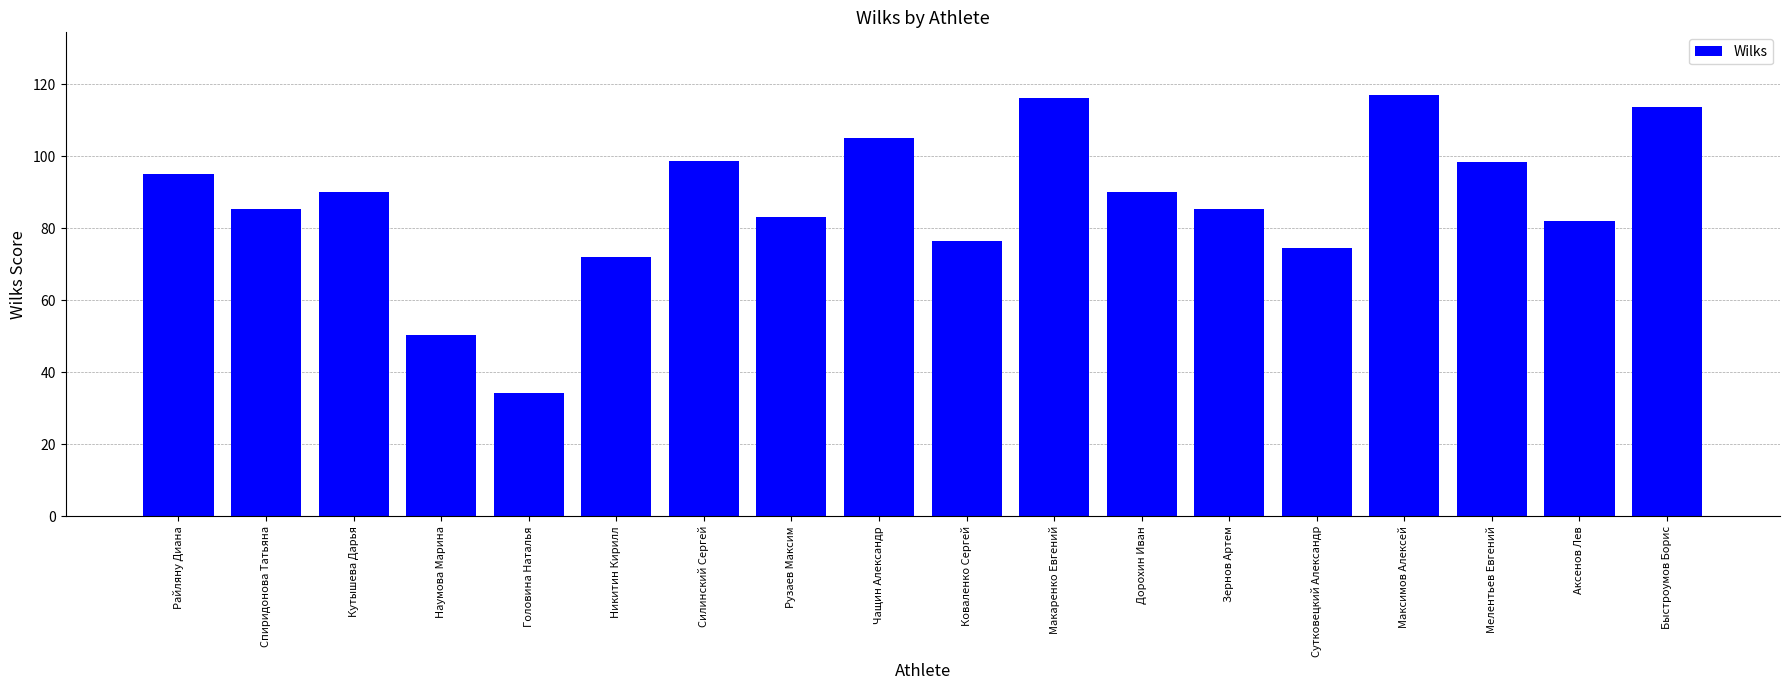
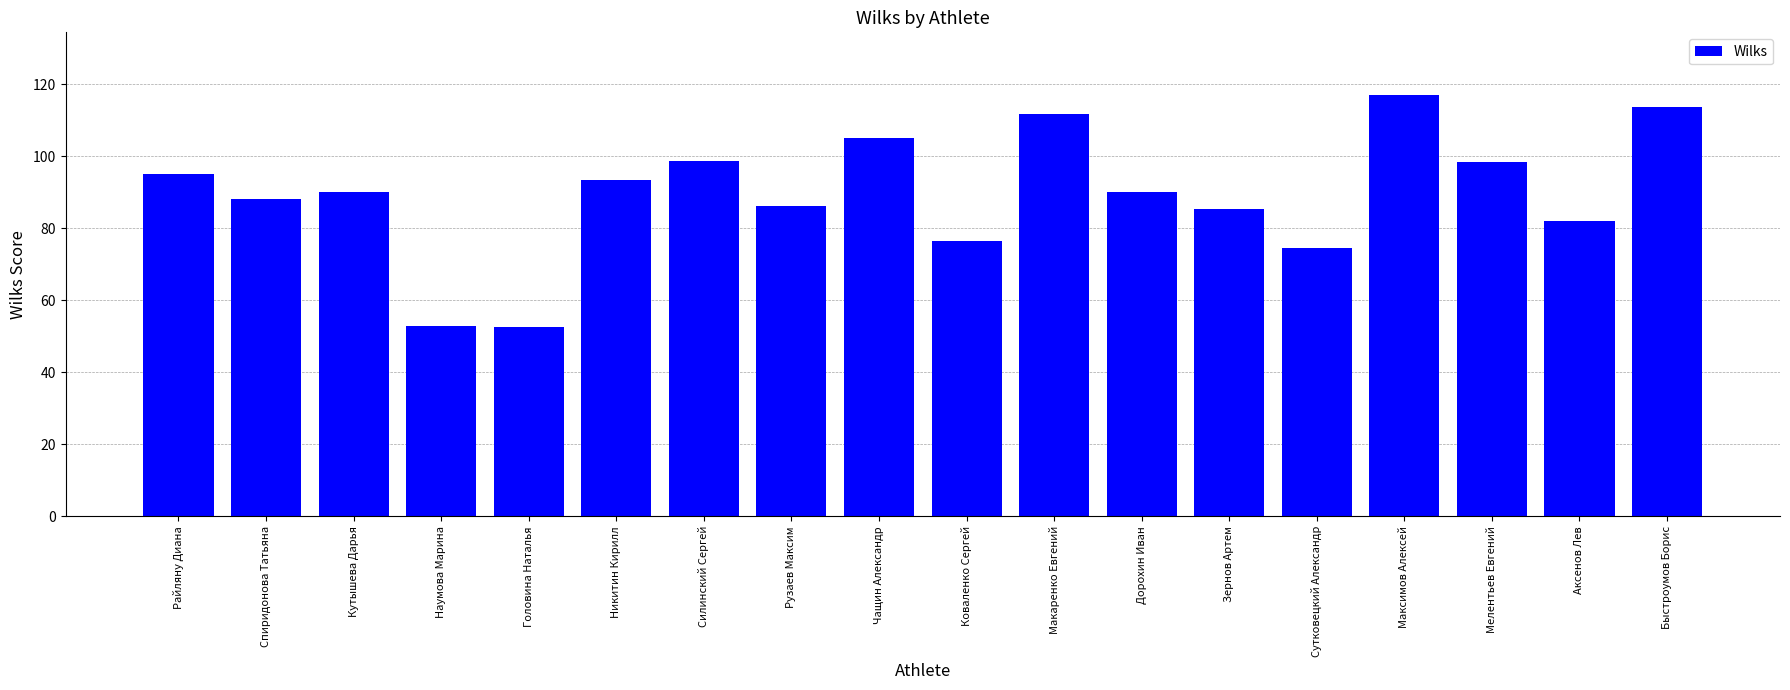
  {
    "Райляну Диана": 95,
-   "Спиридонова Татьяна": 85,
+   "Спиридонова Татьяна": 88,
    "Кутышева Дарья": 90,
-   "Наумова Марина": 50,
-   "Головина Наталья": 34,
-   "Никитин Кирилл": 72,
+   "Наумова Марина": 53,
+   "Головина Наталья": 53,
+   "Никитин Кирилл": 94,
    "Силинский Сергей": 99,
-   "Рузаев Максим": 83,
+   "Рузаев Максим": 86,
    "Чащин Александр": 105,
    "Коваленко Сергей": 77,
-   "Макаренко Евгений": 116,
+   "Макаренко Евгений": 112,
    "Дорохин Иван": 90,
    "Зернов Артем": 85,
    "Сутковецкий Александр": 74,
    "Максимов Алексей": 117,
    "Мелентьев Евгений": 98,
    "Аксенов Лев": 82,
    "Быстроумов Борис": 114
  }
